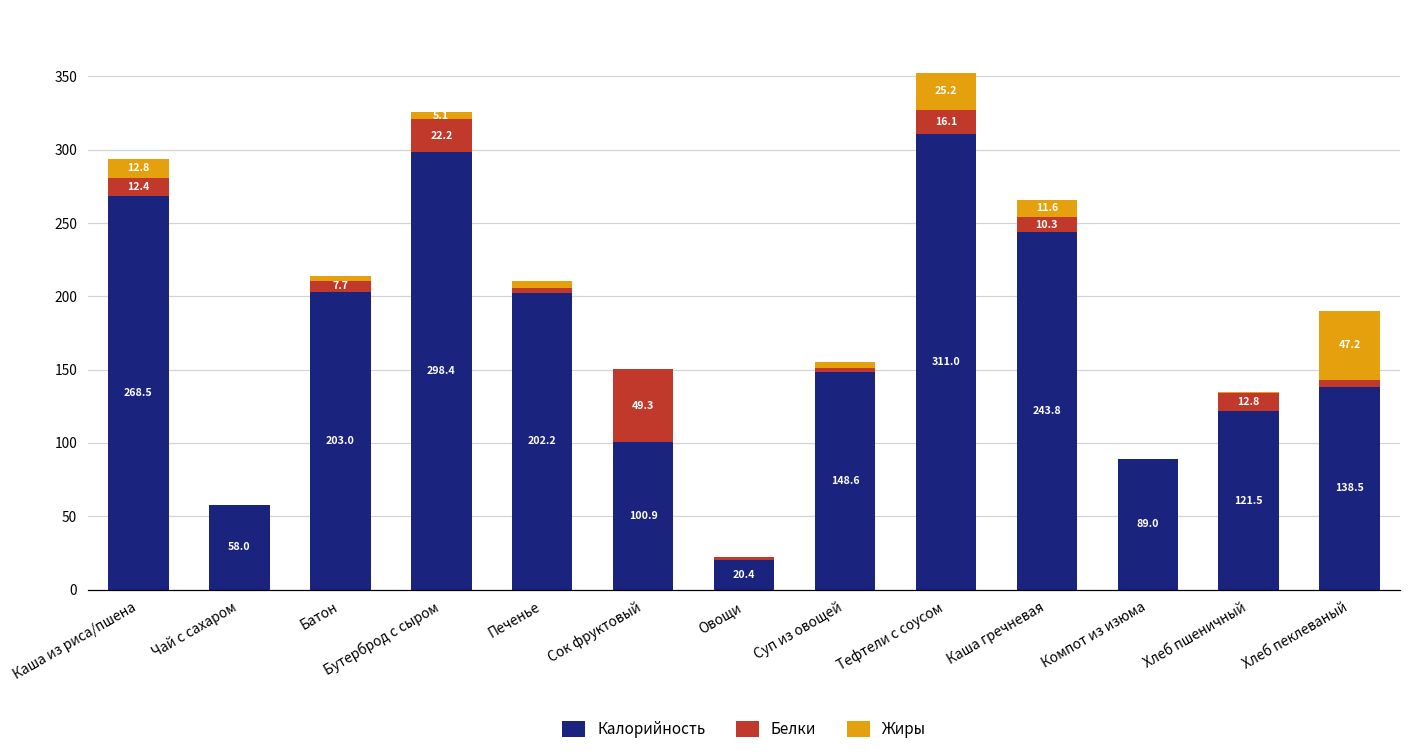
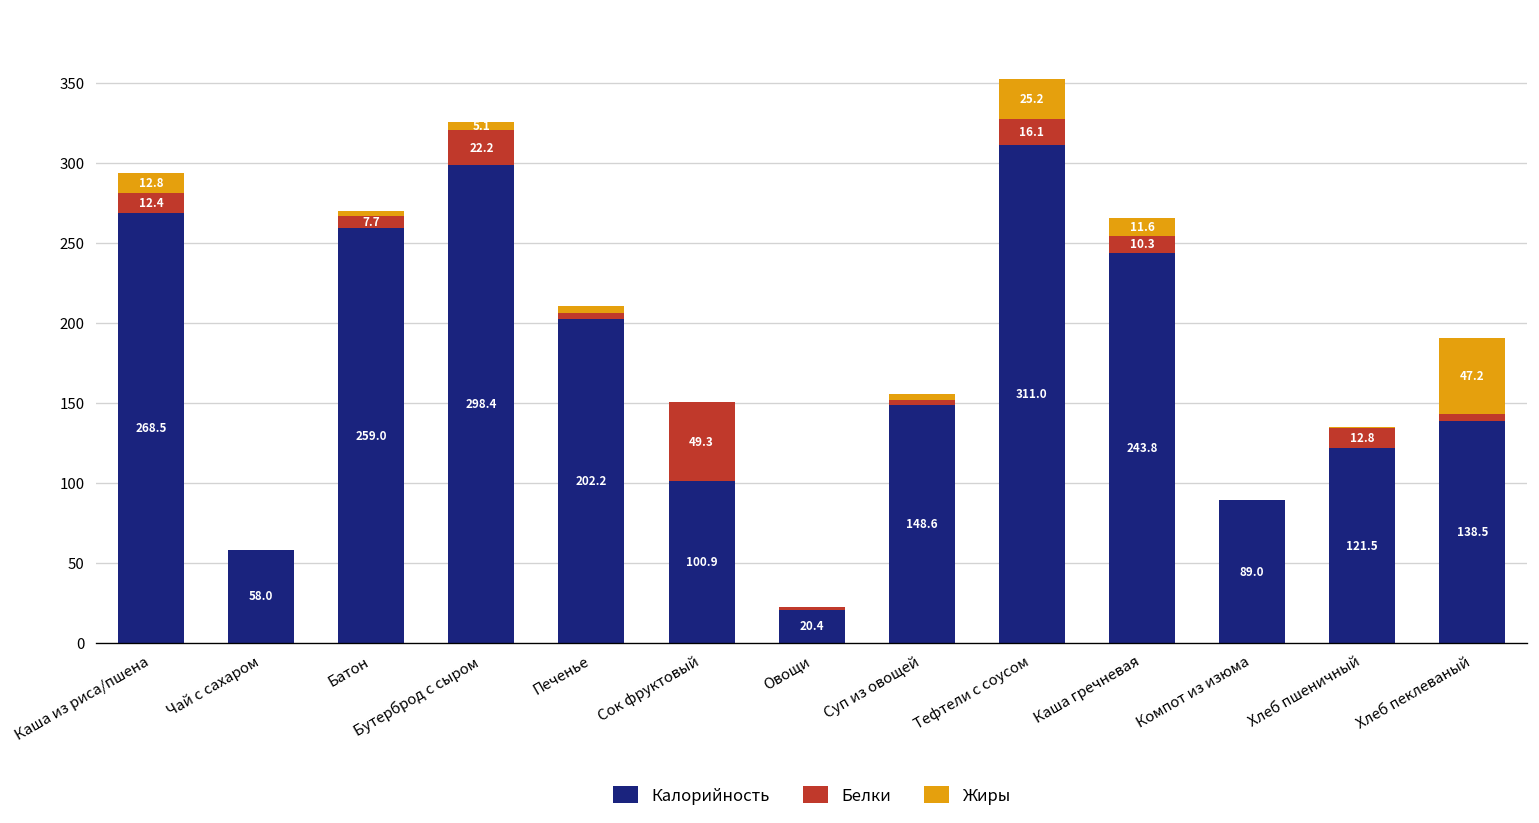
  {
    "Калорийность": {
      "Каша из риса/пшена": 268.5,
      "Чай с сахаром": 58.0,
-     "Батон": 203.0,
+     "Батон": 259.0,
      "Бутерброд с сыром": 298.4,
      "Печенье": 202.2,
      "Сок фруктовый": 100.9,
      "Овощи": 20.4,
      "Суп из овощей": 148.6,
      "Тефтели с соусом": 311.0,
      "Каша гречневая": 243.8,
      "Компот из изюма": 89.0,
      "Хлеб пшеничный": 121.5,
      "Хлеб пеклеваный": 138.5
    },
    "Белки": {
      "Каша из риса/пшена": 12.4,
      "Батон": 7.7,
      "Бутерброд с сыром": 22.2,
      "Сок фруктовый": 49.3,
      "Тефтели с соусом": 16.1,
      "Каша гречневая": 10.3,
      "Хлеб пшеничный": 12.8
    },
    "Жиры": {
      "Каша из риса/пшена": 12.8,
      "Бутерброд с сыром": 5.1,
      "Тефтели с соусом": 25.2,
      "Каша гречневая": 11.6,
      "Хлеб пеклеваный": 47.2
    }
  }
